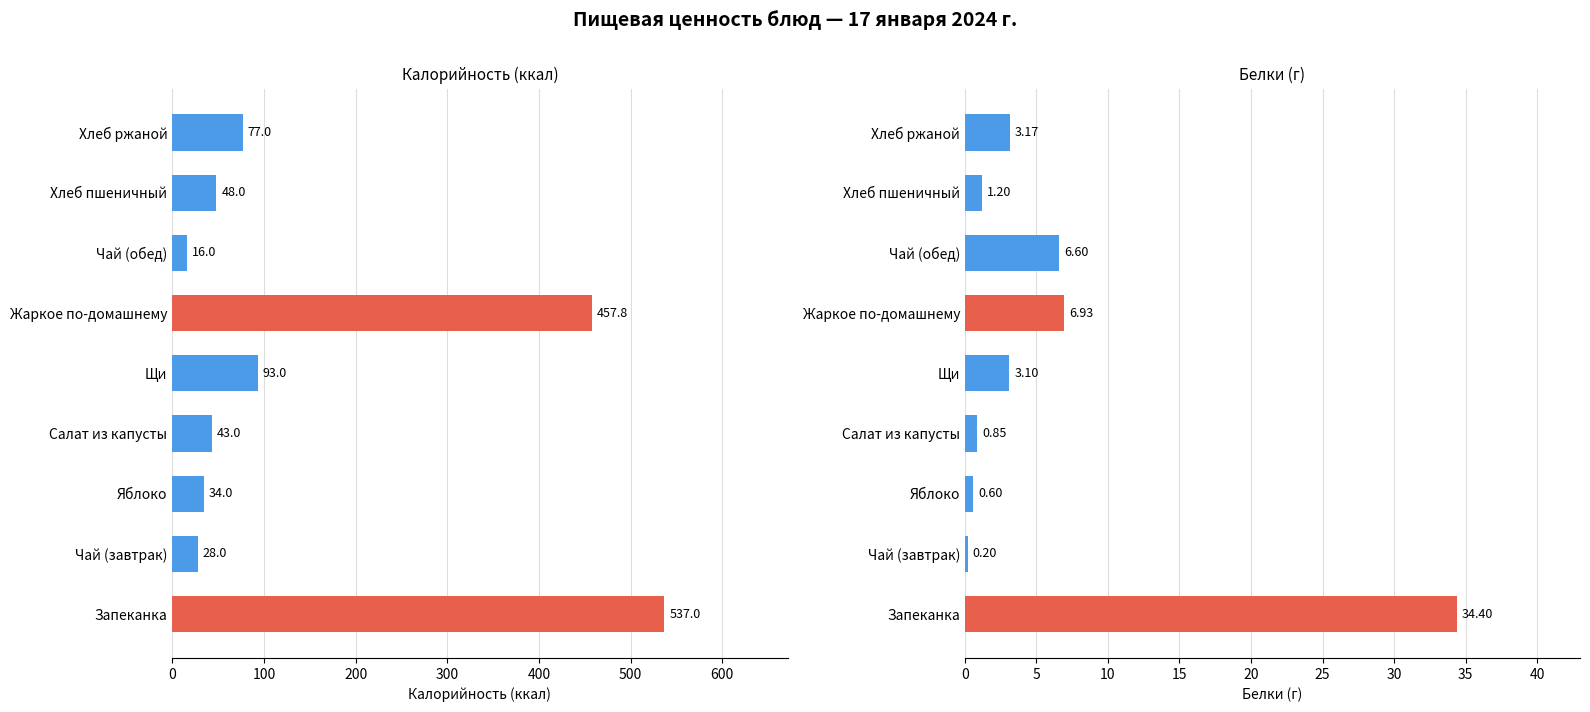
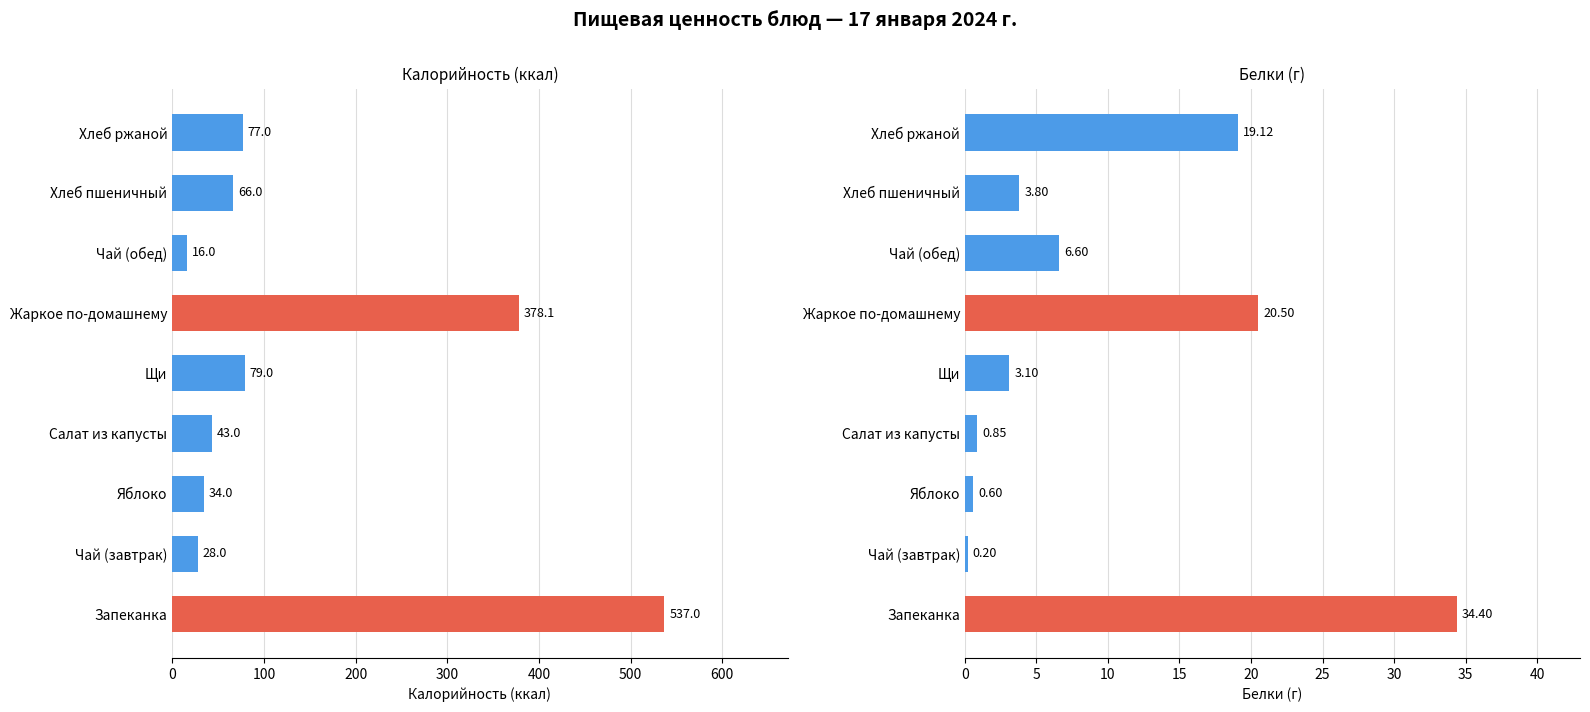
  {
    "Калорийность (ккал)": {
      "Хлеб ржаной": 77.0,
-     "Хлеб пшеничный": 48.0,
+     "Хлеб пшеничный": 66.0,
      "Чай (обед)": 16.0,
-     "Жаркое по-домашнему": 457.8,
-     "Щи": 93.0,
+     "Жаркое по-домашнему": 378.1,
+     "Щи": 79.0,
      "Салат из капусты": 43.0,
      "Яблоко": 34.0,
      "Чай (завтрак)": 28.0,
      "Запеканка": 537.0
    },
    "Белки (г)": {
-     "Хлеб ржаной": 3.17,
-     "Хлеб пшеничный": 1.20,
+     "Хлеб ржаной": 19.12,
+     "Хлеб пшеничный": 3.80,
      "Чай (обед)": 6.60,
-     "Жаркое по-домашнему": 6.93,
+     "Жаркое по-домашнему": 20.50,
      "Щи": 3.10,
      "Салат из капусты": 0.85,
      "Яблоко": 0.60,
      "Чай (завтрак)": 0.20,
      "Запеканка": 34.40
    }
  }
